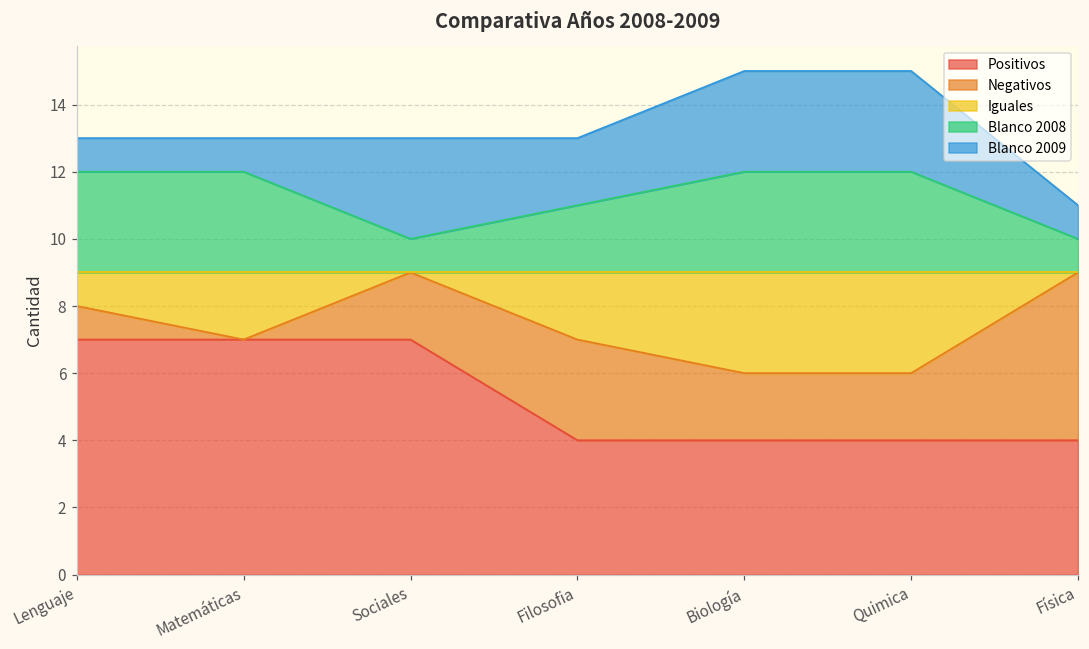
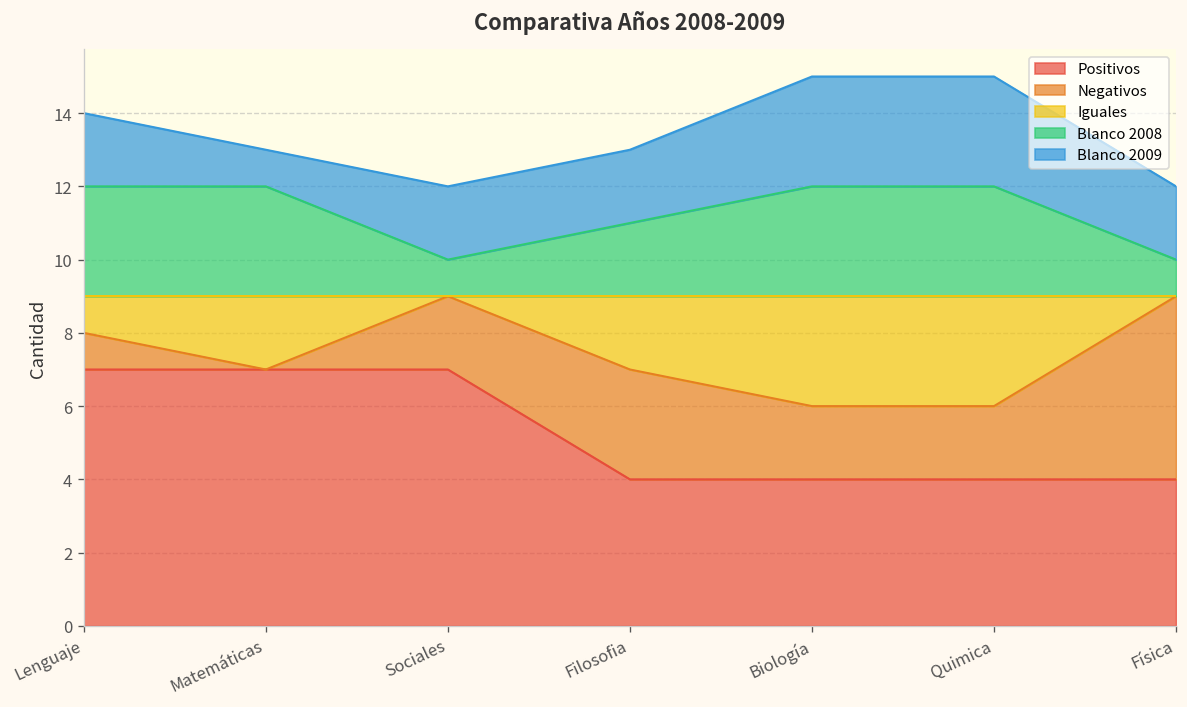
  {
    "Iguales": {
      "Lenguaje": 1,
      "Matemáticas": 2,
      "Filosofia": 2,
      "Biología": 3,
      "Quimica": 3
    },
    "Blanco 2008": {
      "Lenguaje": 3,
      "Matemáticas": 3,
      "Sociales": 1,
      "Filosofia": 2,
      "Biología": 3,
      "Quimica": 3,
      "Física": 1
    },
    "Blanco 2009": {
-     "Lenguaje": 1,
+     "Lenguaje": 2,
      "Matemáticas": 1,
-     "Sociales": 3,
+     "Sociales": 2,
      "Filosofia": 2,
      "Biología": 3,
      "Quimica": 3,
-     "Física": 1
+     "Física": 2
    }
  }
